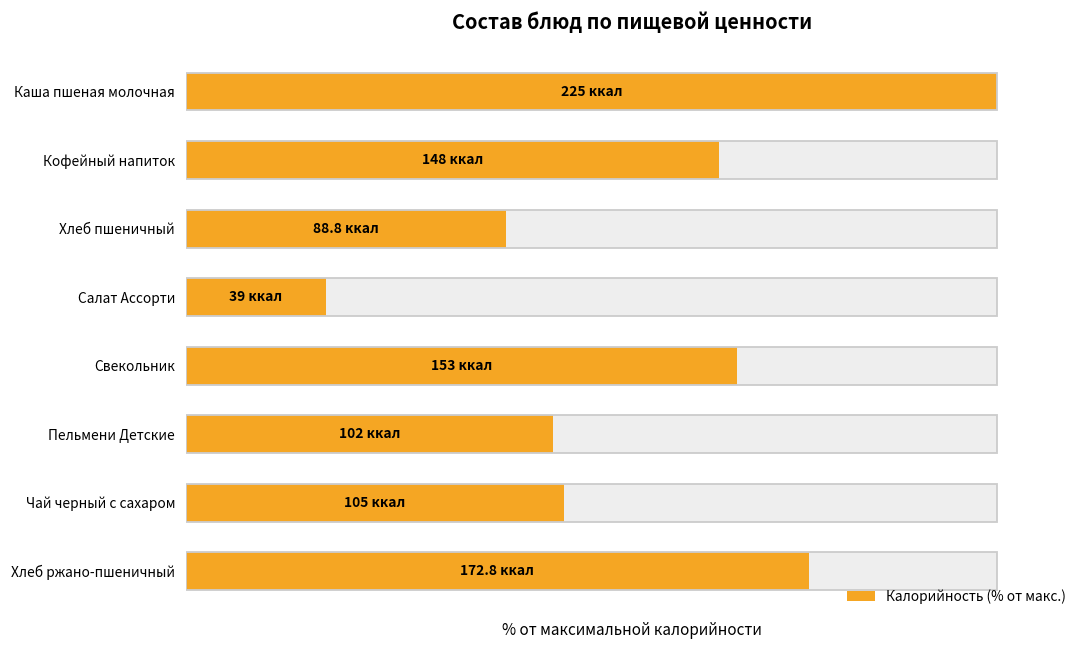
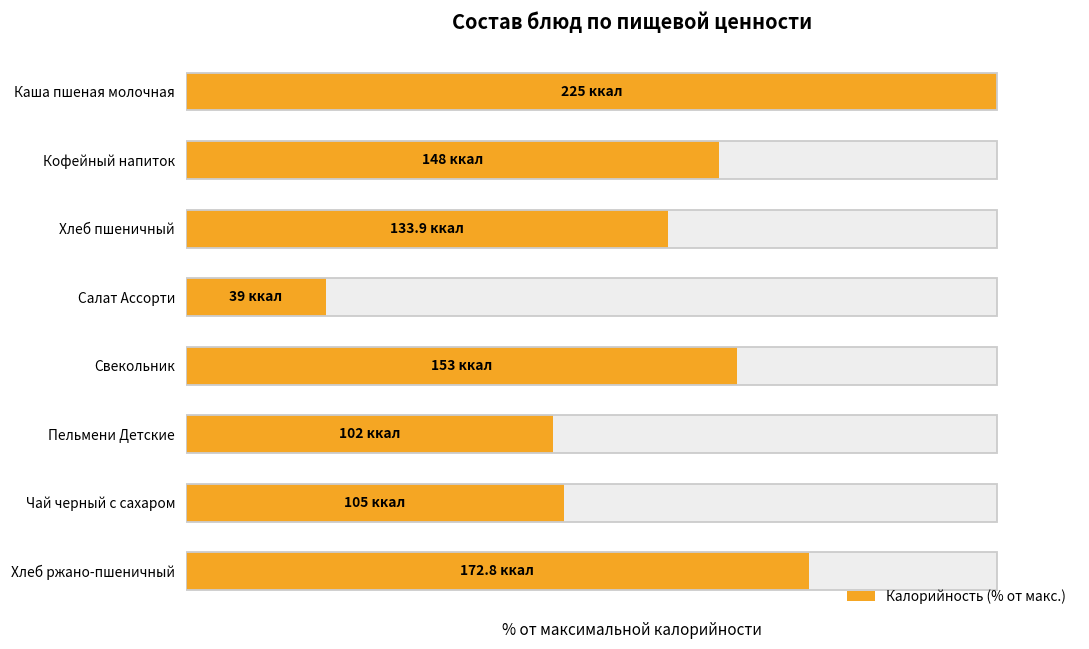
  {
    "Калорийность (% от макс.)": {
-     "Хлеб пшеничный": 88.8
+     "Хлеб пшеничный": 133.9
    }
  }
